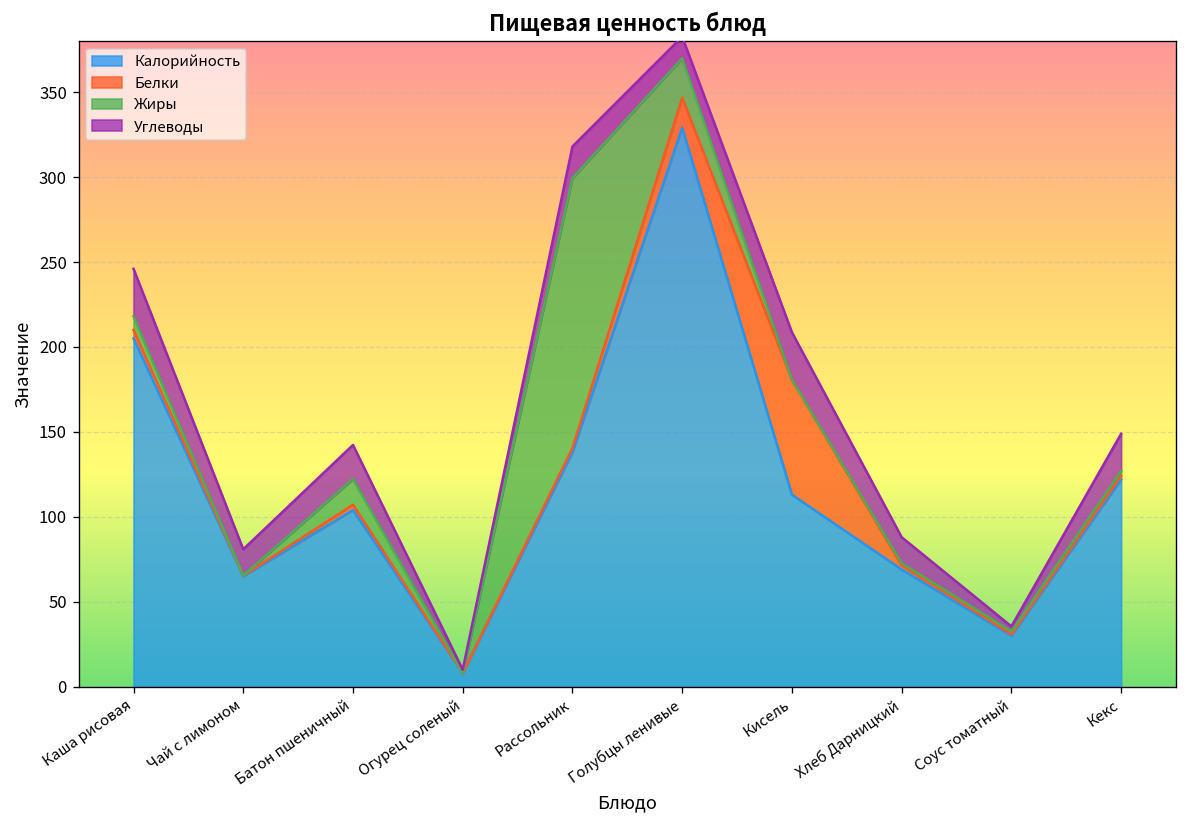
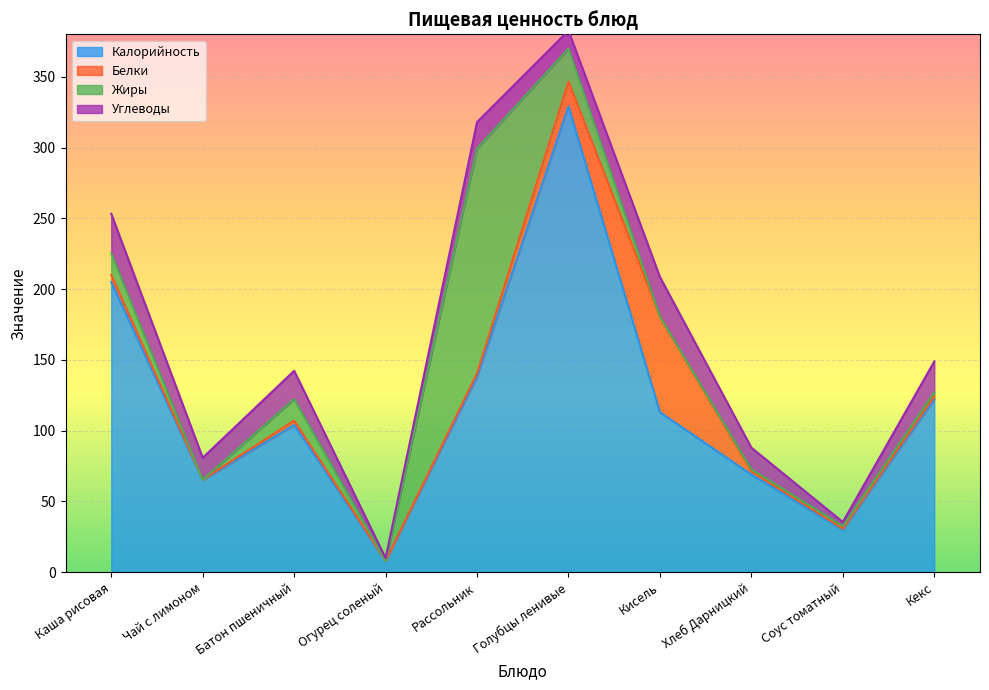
  {
    "Калорийность": {
      "Каша рисовая": 205,
      "Батон пшеничный": 104,
      "Рассольник": 138,
      "Голубцы ленивые": 329,
      "Кисель": 113,
      "Хлеб Дарницкий": 69,
      "Кекс": 122
    },
    "Белки": {
      "Каша рисовая": 5,
      "Батон пшеничный": 3,
      "Рассольник": 3,
      "Голубцы ленивые": 18,
      "Кекс": 2
    },
    "Жиры": {
-     "Каша рисовая": 8,
+     "Каша рисовая": 15,
      "Батон пшеничный": 15,
      "Рассольник": 159,
      "Голубцы ленивые": 23,
      "Кекс": 3
    },
    "Углеводы": {
      "Каша рисовая": 28,
      "Чай с лимоном": 16,
      "Батон пшеничный": 20,
      "Огурец соленый": 2,
      "Рассольник": 19,
      "Кисель": 28,
      "Хлеб Дарницкий": 15,
      "Соус томатный": 3,
      "Кекс": 22
    }
  }
